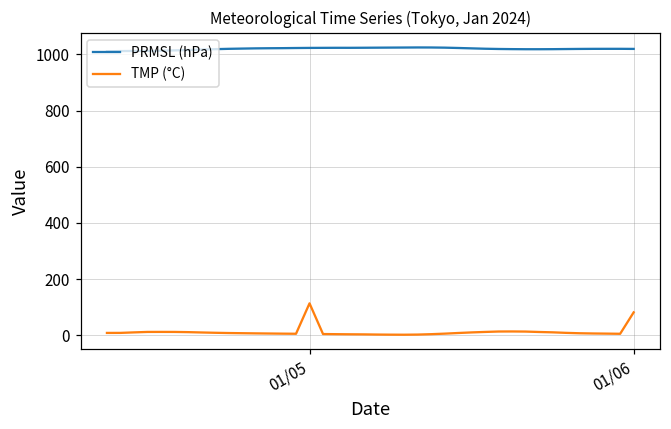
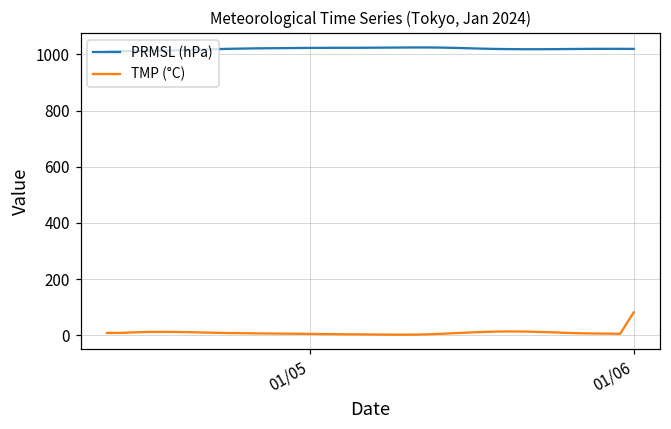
  {
    "PRMSL (hPa)": {
      "01/05": 1020,
      "01/06": 1020
    },
    "TMP (°C)": {
-     "01/05": 110,
+     "01/05": 0,
      "01/06": 80
    }
  }
